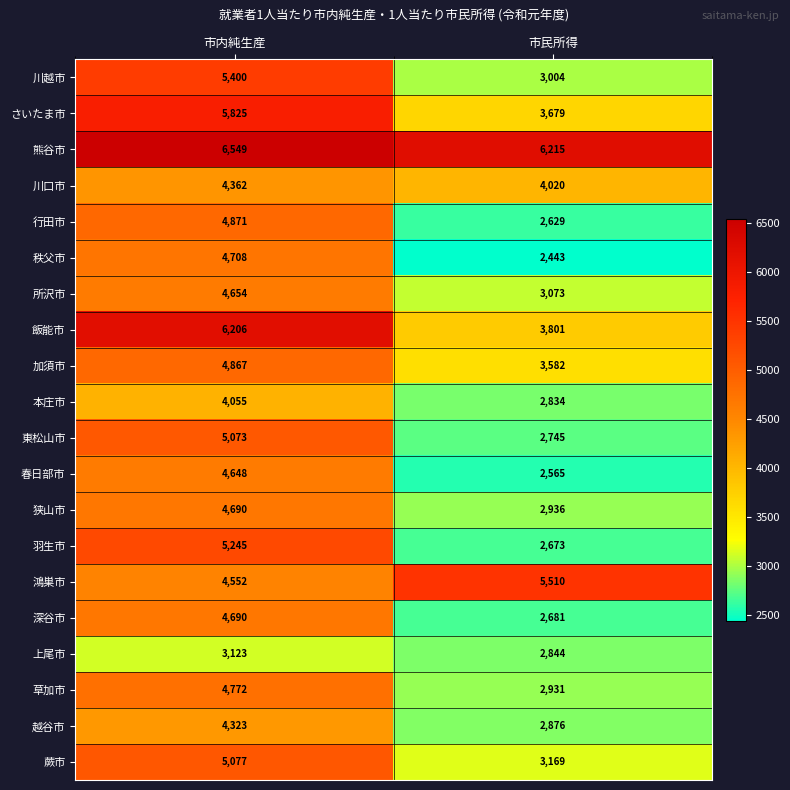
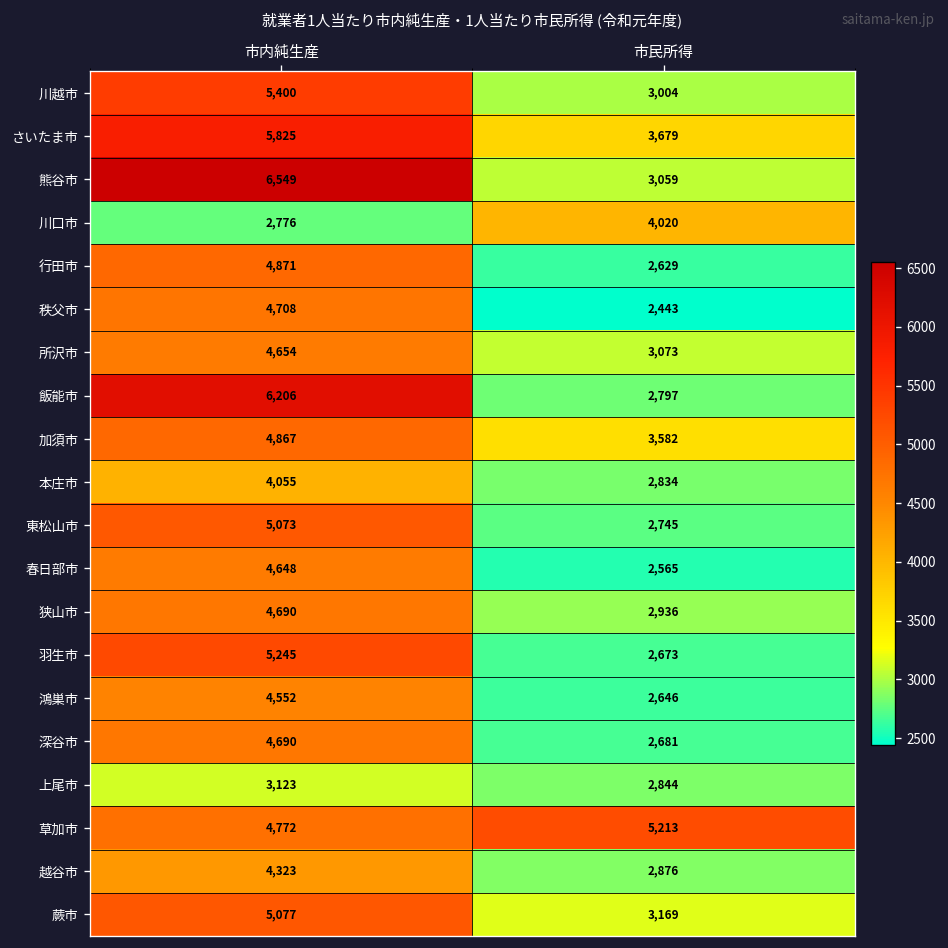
  {
    "川越市": {
      "市内純生産": "5,400",
      "市民所得": "3,004"
    },
    "さいたま市": {
      "市内純生産": "5,825",
      "市民所得": "3,679"
    },
    "熊谷市": {
      "市内純生産": "6,549",
-     "市民所得": "6,215"
+     "市民所得": "3,059"
    },
    "川口市": {
-     "市内純生産": "4,362",
+     "市内純生産": "2,776",
      "市民所得": "4,020"
    },
    "行田市": {
      "市内純生産": "4,871",
      "市民所得": "2,629"
    },
    "秩父市": {
      "市内純生産": "4,708",
      "市民所得": "2,443"
    },
    "所沢市": {
      "市内純生産": "4,654",
      "市民所得": "3,073"
    },
    "飯能市": {
      "市内純生産": "6,206",
-     "市民所得": "3,801"
+     "市民所得": "2,797"
    },
    "加須市": {
      "市内純生産": "4,867",
      "市民所得": "3,582"
    },
    "本庄市": {
      "市内純生産": "4,055",
      "市民所得": "2,834"
    },
    "東松山市": {
      "市内純生産": "5,073",
      "市民所得": "2,745"
    },
    "春日部市": {
      "市内純生産": "4,648",
      "市民所得": "2,565"
    },
    "狭山市": {
      "市内純生産": "4,690",
      "市民所得": "2,936"
    },
    "羽生市": {
      "市内純生産": "5,245",
      "市民所得": "2,673"
    },
    "鴻巣市": {
      "市内純生産": "4,552",
-     "市民所得": "5,510"
+     "市民所得": "2,646"
    },
    "深谷市": {
      "市内純生産": "4,690",
      "市民所得": "2,681"
    },
    "上尾市": {
      "市内純生産": "3,123",
      "市民所得": "2,844"
    },
    "草加市": {
      "市内純生産": "4,772",
-     "市民所得": "2,931"
+     "市民所得": "5,213"
    },
    "越谷市": {
      "市内純生産": "4,323",
      "市民所得": "2,876"
    },
    "蕨市": {
      "市内純生産": "5,077",
      "市民所得": "3,169"
    }
  }
